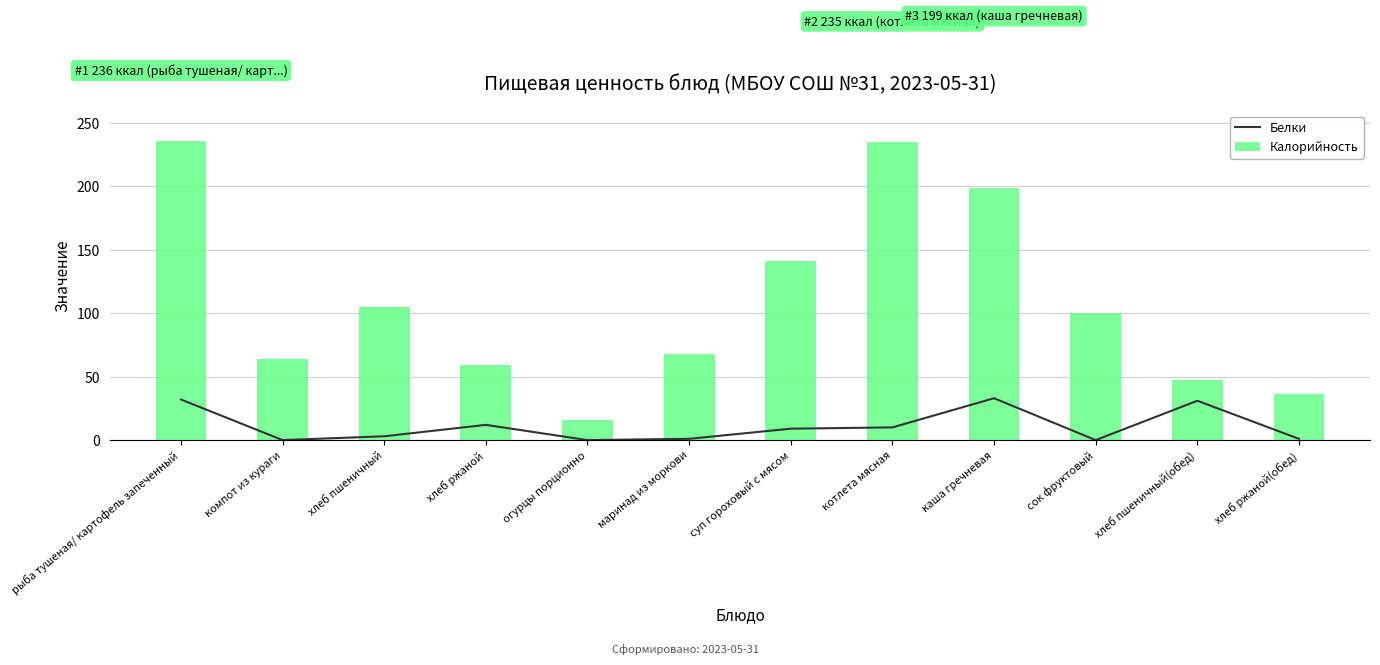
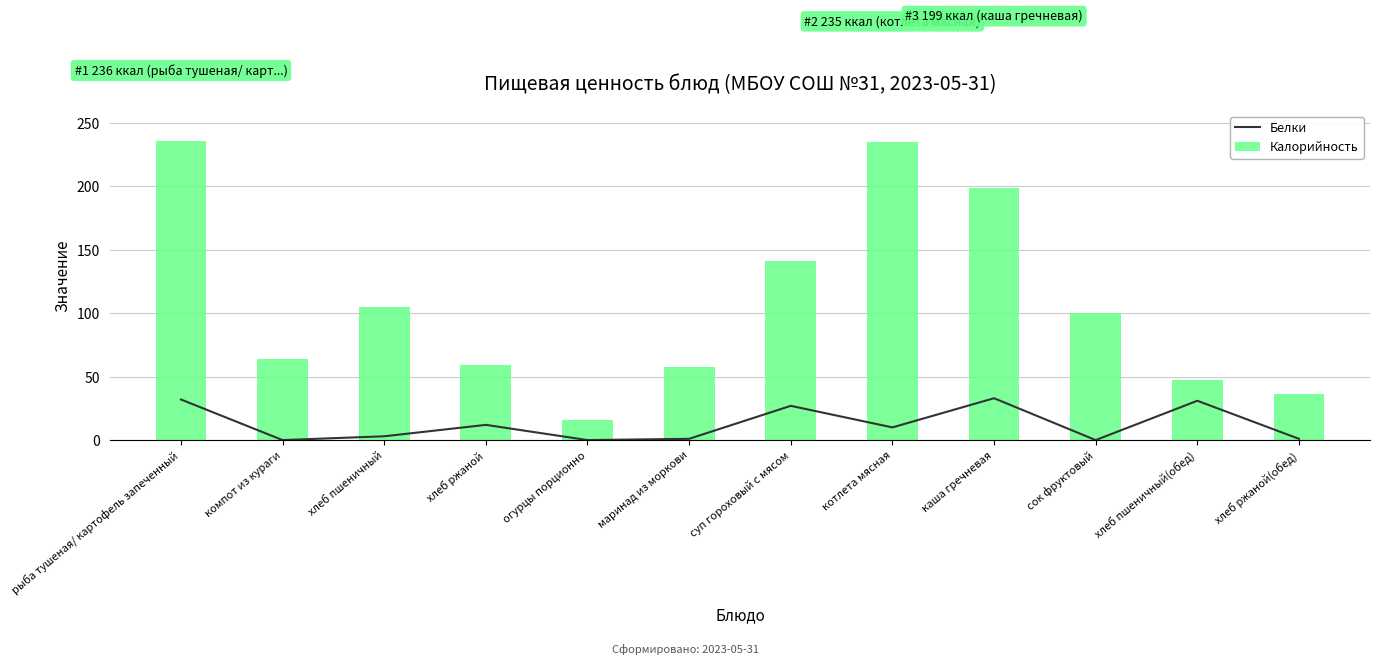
  {
    "Белки": {
      "рыба тушеная/ картофель запеченный": 32,
      "компот из кураги": 0,
      "хлеб пшеничный": 3,
      "хлеб ржаной": 12,
      "огурцы порционно": 0,
      "маринад из моркови": 1,
-     "суп гороховый с мясом": 9,
+     "суп гороховый с мясом": 27,
      "котлета мясная": 10,
      "каша гречневая": 33,
      "сок фруктовый": 0,
      "хлеб пшеничный(обед)": 31,
      "хлеб ржаной(обед)": 1
    },
    "Калорийность": {
      "рыба тушеная/ картофель запеченный": 236,
      "компот из кураги": 64,
      "хлеб пшеничный": 105,
      "хлеб ржаной": 59,
      "огурцы порционно": 16,
-     "маринад из моркови": 68,
+     "маринад из моркови": 58,
      "суп гороховый с мясом": 141,
      "котлета мясная": 235,
      "каша гречневая": 199,
      "сок фруктовый": 100,
      "хлеб пшеничный(обед)": 47,
      "хлеб ржаной(обед)": 36
    }
  }
